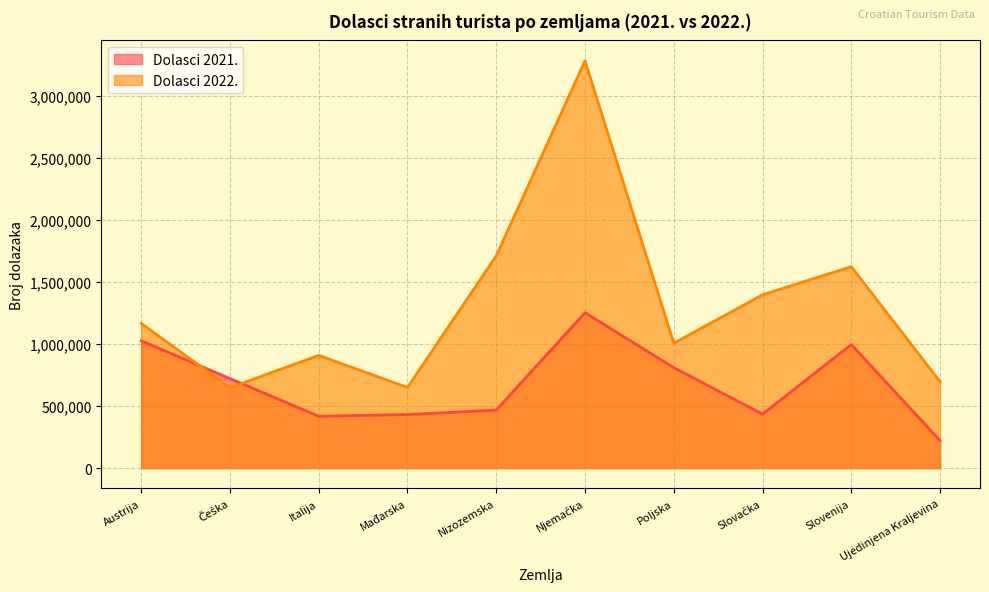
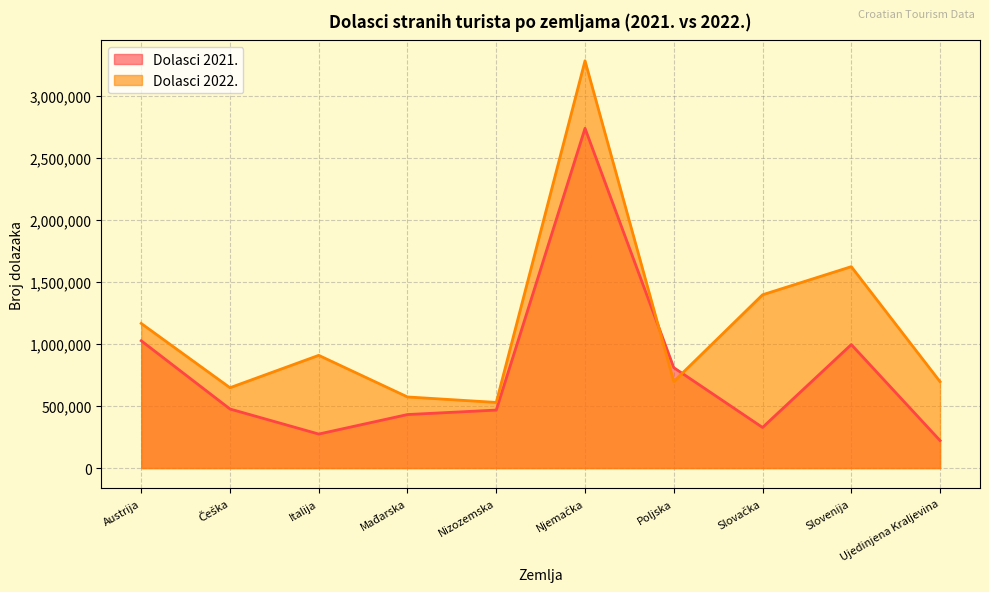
  {
    "Dolasci 2021.": {
      "Austrija": "1,030,000",
-     "Češka": "720,000",
-     "Italija": "420,000",
+     "Češka": "480,000",
+     "Italija": "270,000",
      "Mađarska": "430,000",
      "Nizozemska": "470,000",
-     "Njemačka": "1,250,000",
+     "Njemačka": "2,740,000",
      "Poljska": "810,000",
-     "Slovačka": "430,000",
+     "Slovačka": "330,000",
      "Slovenija": "990,000",
      "Ujedinjena Kraljevina": "220,000"
    },
    "Dolasci 2022.": {
      "Austrija": "1,170,000",
      "Češka": "650,000",
      "Italija": "910,000",
-     "Mađarska": "650,000",
-     "Nizozemska": "1,710,000",
+     "Mađarska": "570,000",
+     "Nizozemska": "530,000",
      "Njemačka": "3,280,000",
-     "Poljska": "1,010,000",
+     "Poljska": "700,000",
      "Slovačka": "1,400,000",
      "Slovenija": "1,620,000",
      "Ujedinjena Kraljevina": "700,000"
    }
  }
